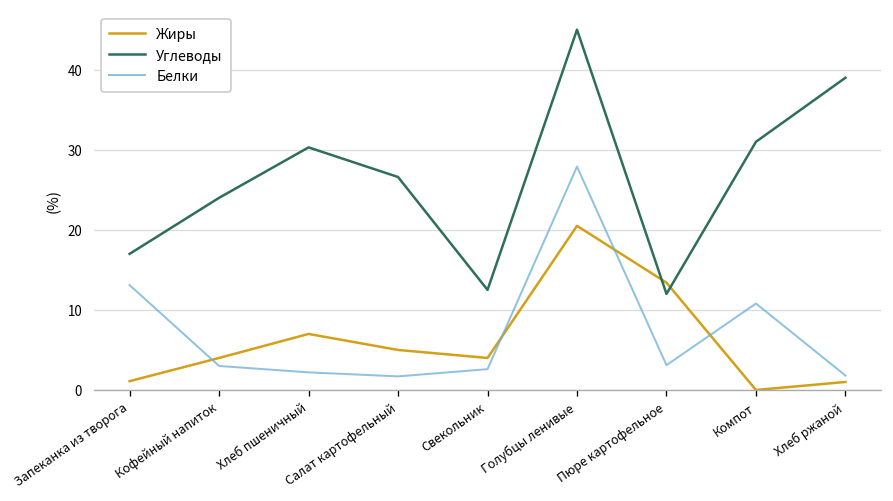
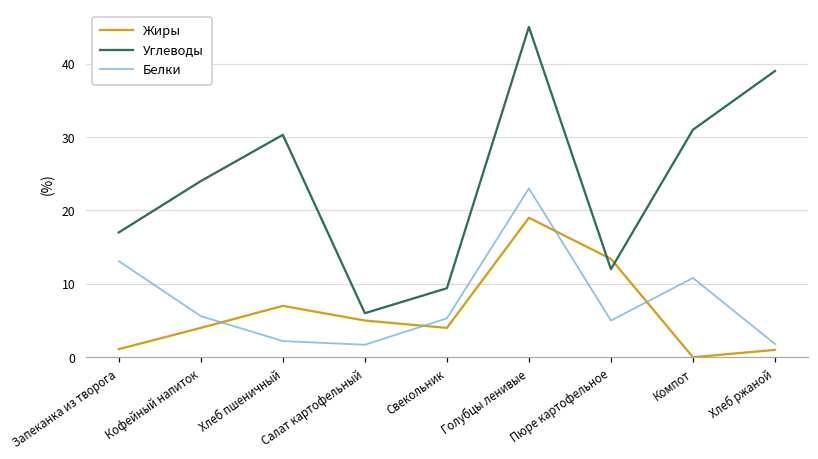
  {
    "Жиры": {
      "Запеканка из творога": 1,
      "Кофейный напиток": 4,
      "Хлеб пшеничный": 7,
      "Салат картофельный": 5,
      "Свекольник": 4,
-     "Голубцы ленивые": 21,
+     "Голубцы ленивые": 19,
      "Пюре картофельное": 13,
      "Компот": 0,
      "Хлеб ржаной": 1
    },
    "Углеводы": {
      "Запеканка из творога": 17,
      "Кофейный напиток": 24,
      "Хлеб пшеничный": 30,
-     "Салат картофельный": 27,
-     "Свекольник": 13,
+     "Салат картофельный": 6,
+     "Свекольник": 9,
      "Голубцы ленивые": 45,
      "Пюре картофельное": 12,
      "Компот": 31,
      "Хлеб ржаной": 39
    },
    "Белки": {
      "Запеканка из творога": 13,
-     "Кофейный напиток": 3,
+     "Кофейный напиток": 6,
      "Хлеб пшеничный": 2,
      "Салат картофельный": 2,
-     "Свекольник": 3,
-     "Голубцы ленивые": 28,
-     "Пюре картофельное": 3,
+     "Свекольник": 5,
+     "Голубцы ленивые": 23,
+     "Пюре картофельное": 5,
      "Компот": 11,
      "Хлеб ржаной": 2
    }
  }
